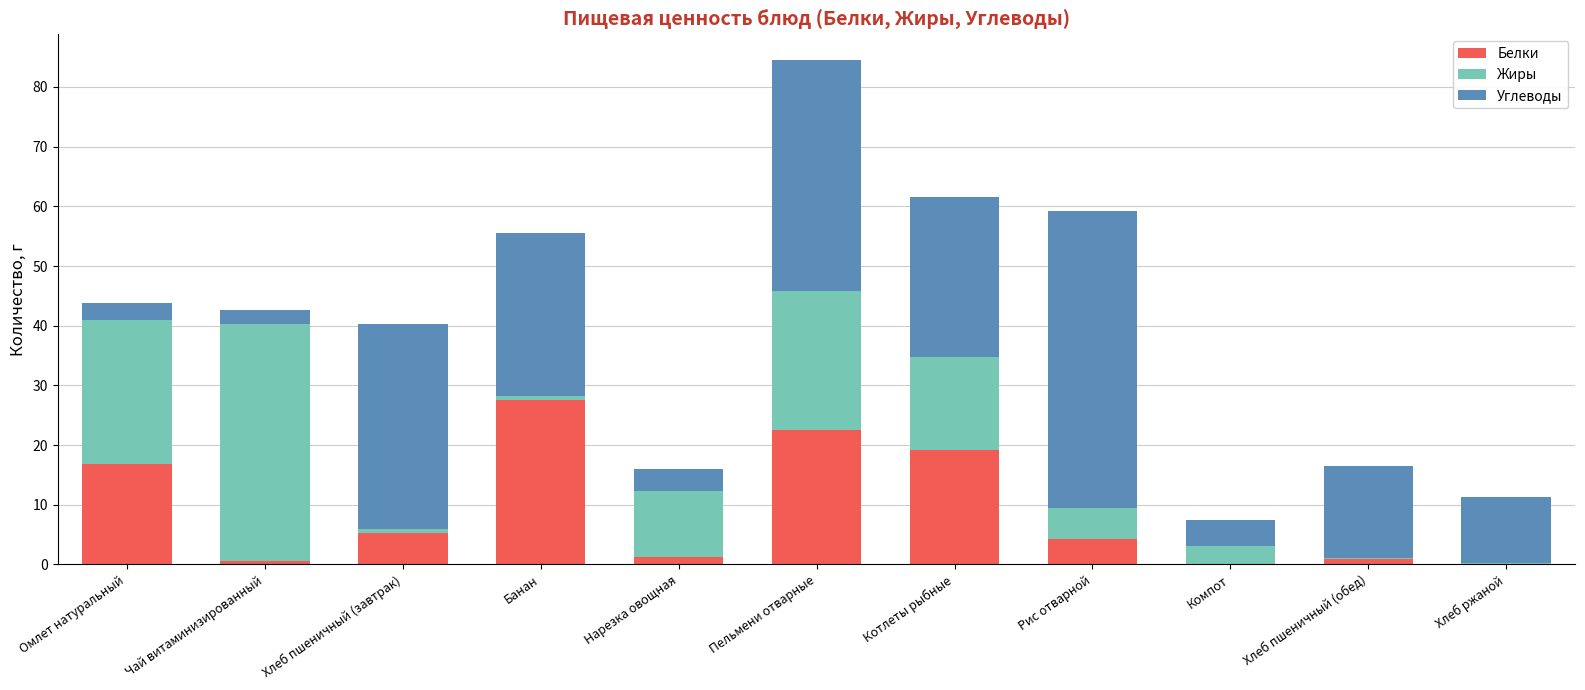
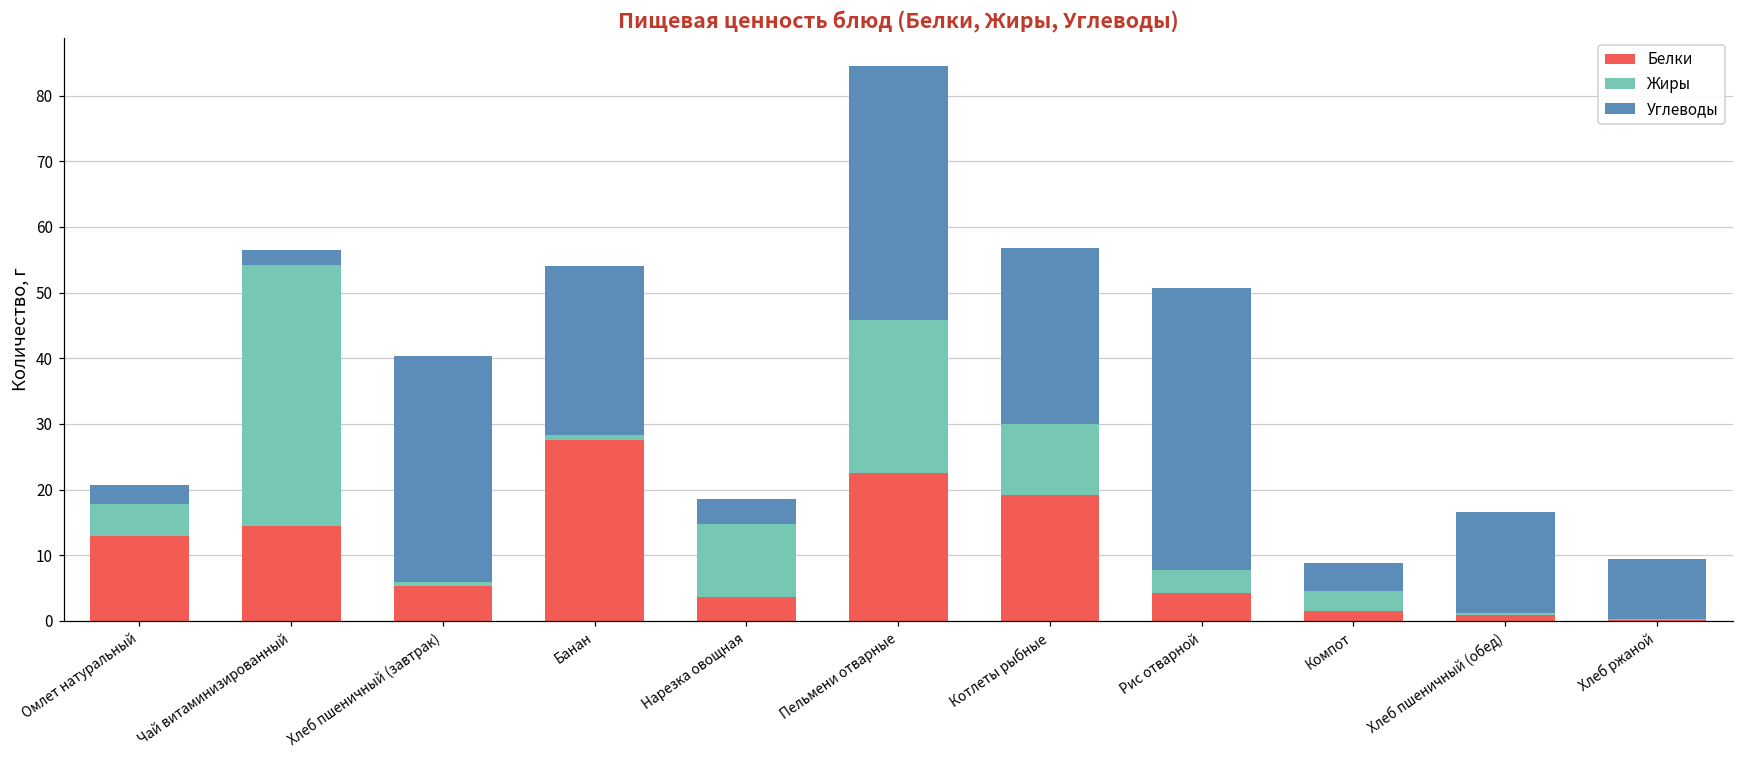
  {
    "Белки": {
-     "Омлет натуральный": 17,
-     "Чай витаминизированный": 1,
+     "Омлет натуральный": 13,
+     "Чай витаминизированный": 14,
      "Хлеб пшеничный (завтрак)": 5,
      "Банан": 28,
-     "Нарезка овощная": 1,
+     "Нарезка овощная": 4,
      "Пельмени отварные": 23,
      "Котлеты рыбные": 19,
      "Рис отварной": 4,
-     "Компот": 0,
+     "Компот": 2,
      "Хлеб пшеничный (обед)": 1
    },
    "Жиры": {
-     "Омлет натуральный": 24,
+     "Омлет натуральный": 5,
      "Чай витаминизированный": 40,
      "Хлеб пшеничный (завтрак)": 1,
      "Банан": 1,
      "Нарезка овощная": 11,
      "Пельмени отварные": 23,
-     "Котлеты рыбные": 16,
-     "Рис отварной": 5,
+     "Котлеты рыбные": 11,
+     "Рис отварной": 4,
      "Компот": 3
    },
    "Углеводы": {
      "Омлет натуральный": 3,
      "Чай витаминизированный": 2,
      "Хлеб пшеничный (завтрак)": 34,
-     "Банан": 27,
+     "Банан": 26,
      "Нарезка овощная": 4,
      "Пельмени отварные": 39,
      "Котлеты рыбные": 27,
-     "Рис отварной": 50,
+     "Рис отварной": 43,
      "Компот": 4,
      "Хлеб пшеничный (обед)": 15,
-     "Хлеб ржаной": 11
+     "Хлеб ржаной": 9
    }
  }
